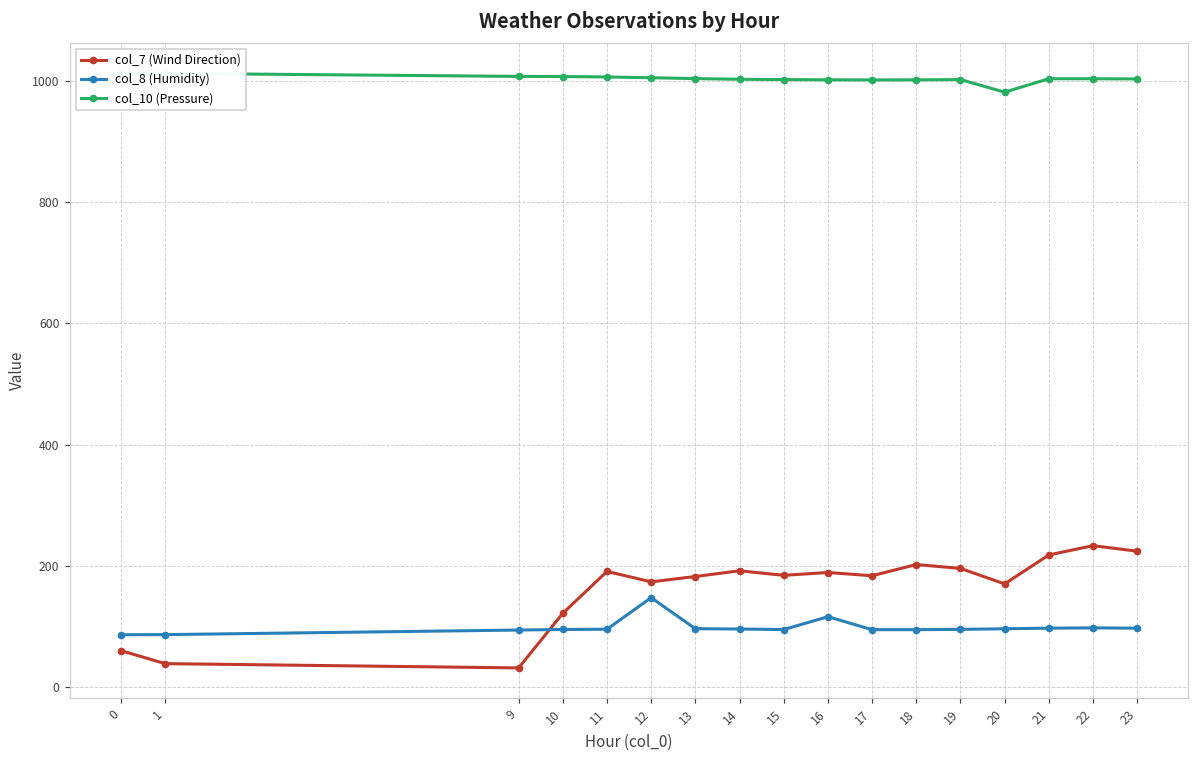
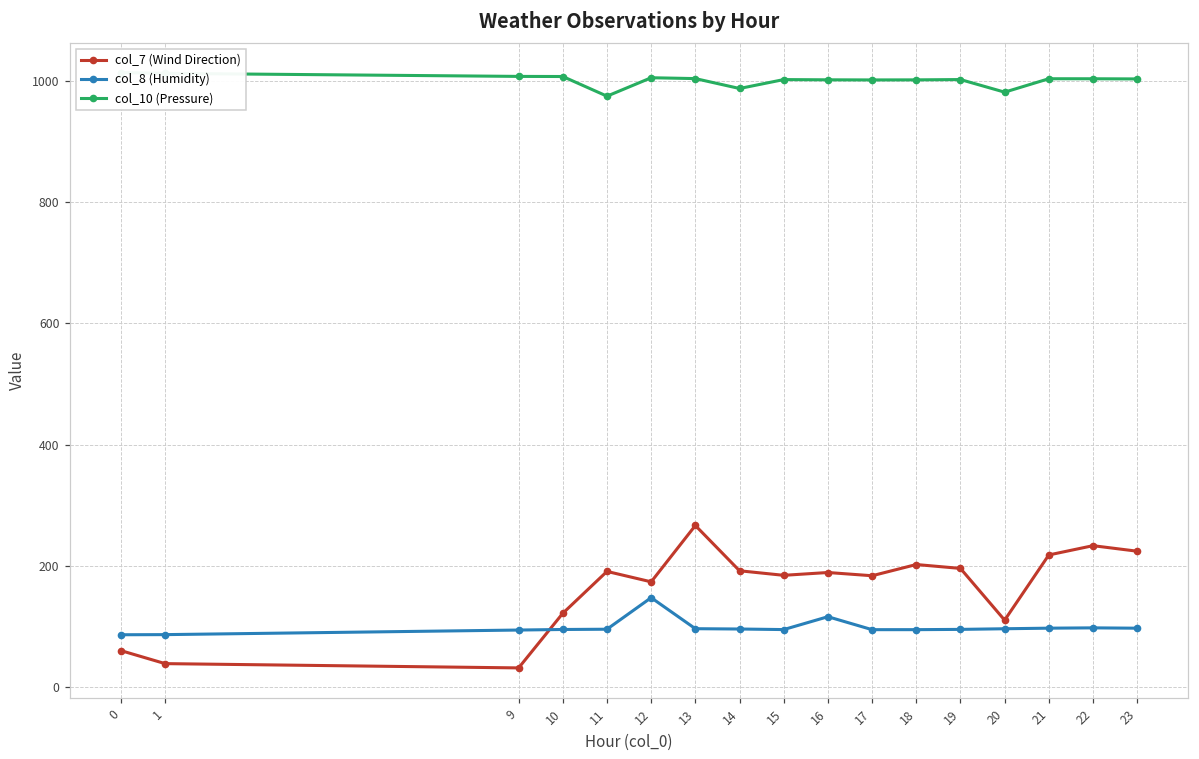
  {
    "col_7 (Wind Direction)": {
      "0": 60,
      "1": 40,
      "9": 30,
      "10": 120,
      "11": 190,
      "12": 170,
-     "13": 180,
+     "13": 270,
      "14": 190,
      "15": 180,
      "16": 190,
      "17": 180,
      "18": 200,
      "19": 200,
-     "20": 170,
+     "20": 110,
      "21": 220,
      "22": 230,
      "23": 220
    },
    "col_8 (Humidity)": {
      "0": 90,
      "1": 90,
      "9": 90,
      "10": 90,
      "11": 100,
      "12": 150,
      "13": 100,
      "14": 100,
      "15": 90,
      "16": 120,
      "17": 90,
      "18": 90,
      "19": 100,
      "20": 100,
      "21": 100,
      "22": 100,
      "23": 100
    },
    "col_10 (Pressure)": {
      "9": 1010,
      "10": 1010,
-     "11": 1010,
+     "11": 970,
      "12": 1010,
      "13": 1000,
-     "14": 1000,
+     "14": 990,
      "15": 1000,
      "16": 1000,
      "17": 1000,
      "18": 1000,
      "19": 1000,
      "20": 980,
      "21": 1000,
      "22": 1000,
      "23": 1000
    }
  }
